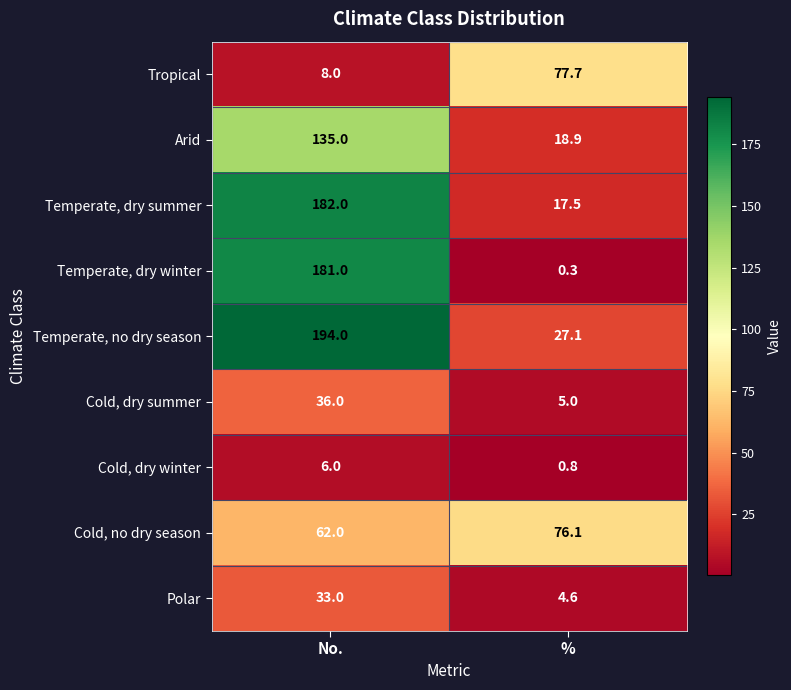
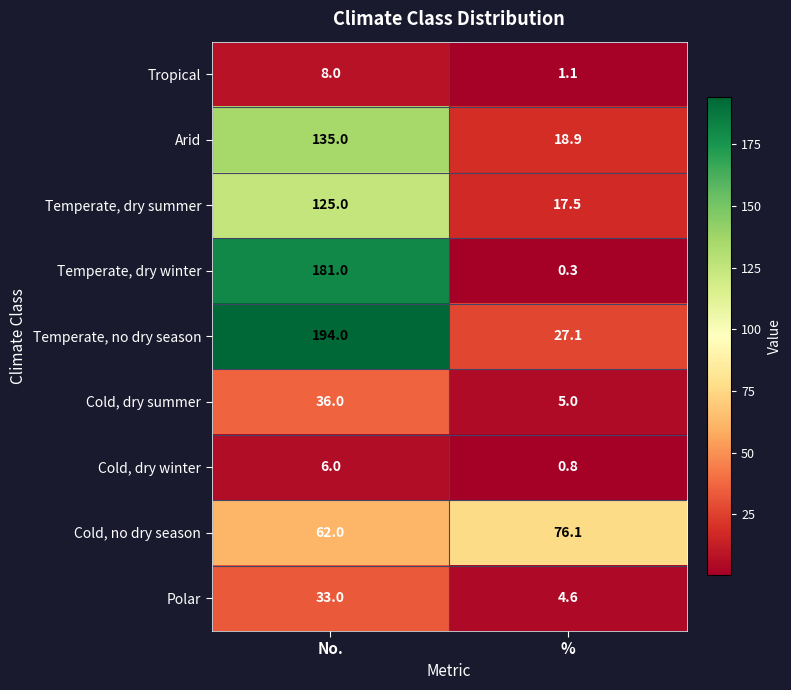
  {
    "Tropical": {
      "No.": 8.0,
-     "%": 77.7
+     "%": 1.1
    },
    "Arid": {
      "No.": 135.0,
      "%": 18.9
    },
    "Temperate, dry summer": {
-     "No.": 182.0,
+     "No.": 125.0,
      "%": 17.5
    },
    "Temperate, dry winter": {
      "No.": 181.0,
      "%": 0.3
    },
    "Temperate, no dry season": {
      "No.": 194.0,
      "%": 27.1
    },
    "Cold, dry summer": {
      "No.": 36.0,
      "%": 5.0
    },
    "Cold, dry winter": {
      "No.": 6.0,
      "%": 0.8
    },
    "Cold, no dry season": {
      "No.": 62.0,
      "%": 76.1
    },
    "Polar": {
      "No.": 33.0,
      "%": 4.6
    }
  }
